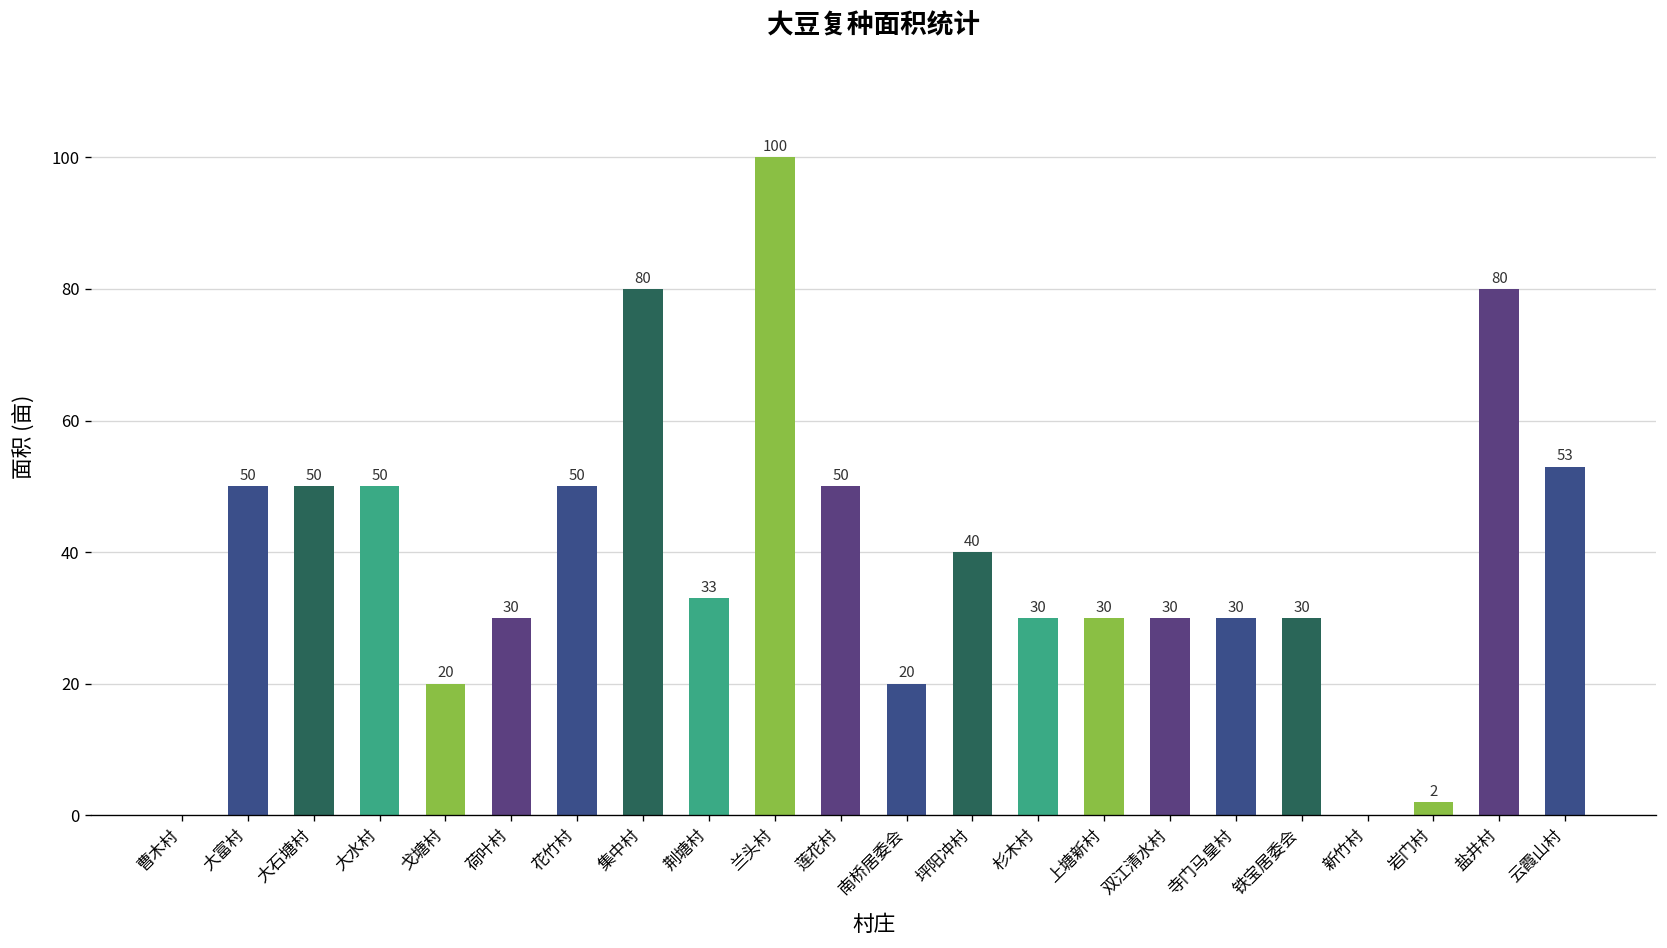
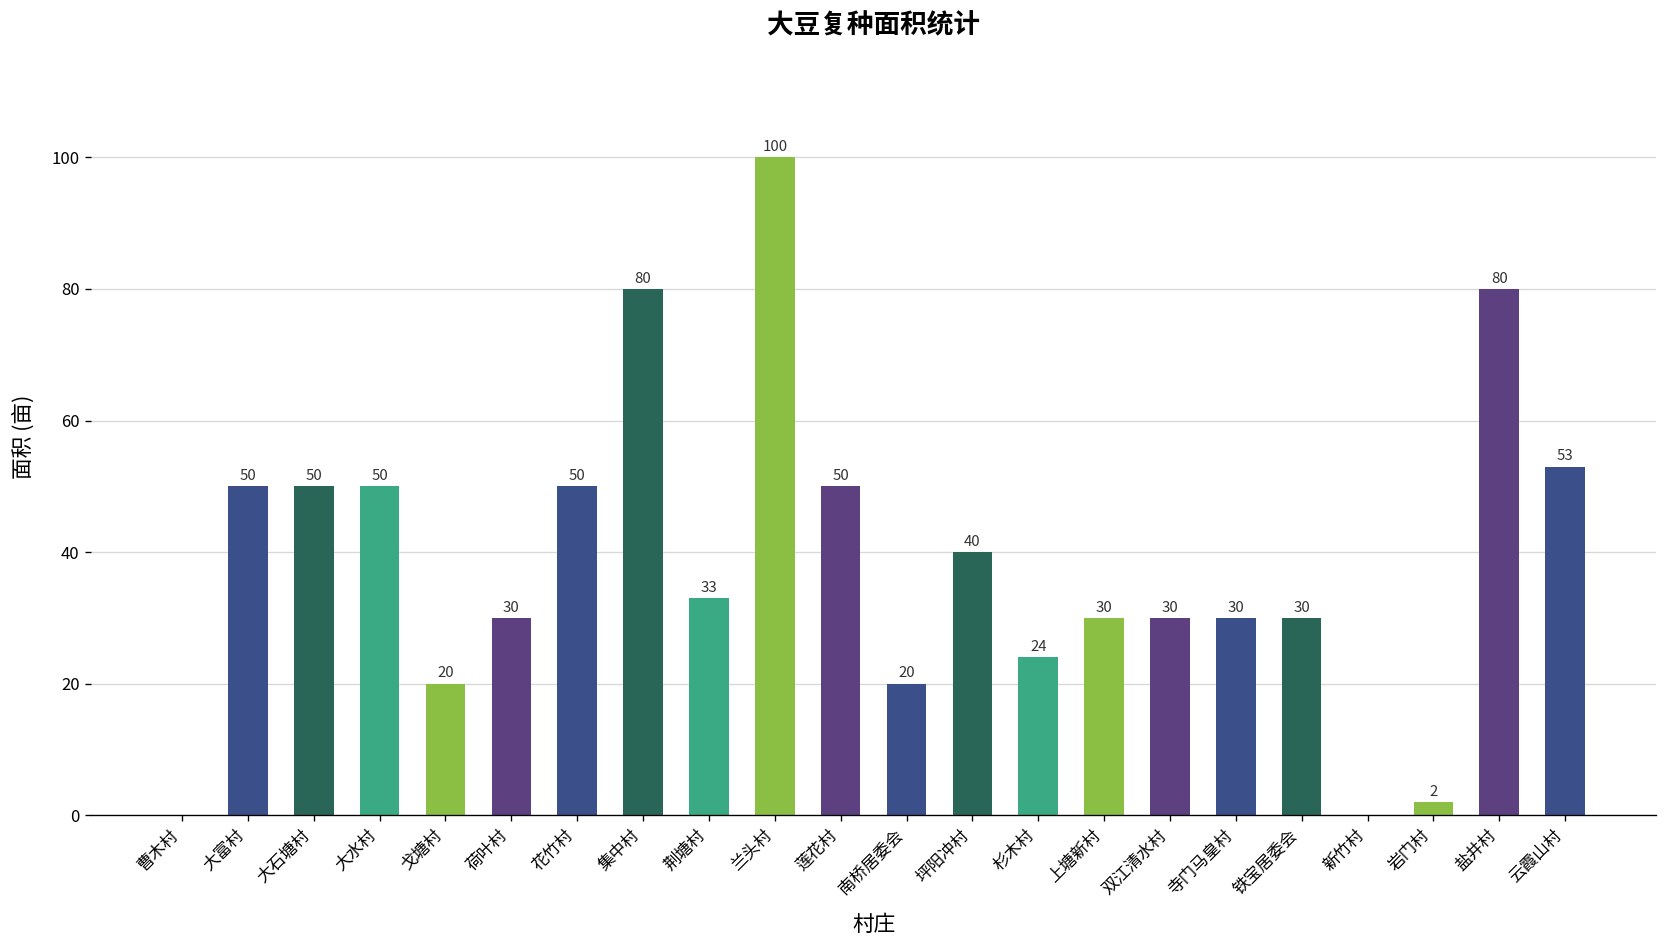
  {
    "大富村": 50,
    "大石塘村": 50,
    "大水村": 50,
    "戈塘村": 20,
    "荷叶村": 30,
    "花竹村": 50,
    "集中村": 80,
    "荆塘村": 33,
    "兰头村": 100,
    "莲花村": 50,
    "南桥居委会": 20,
    "坪阳冲村": 40,
-   "杉木村": 30,
+   "杉木村": 24,
    "上塘新村": 30,
    "双江清水村": 30,
    "寺门马皇村": 30,
    "铁宝居委会": 30,
    "岩门村": 2,
    "盐井村": 80,
    "云霞山村": 53
  }
